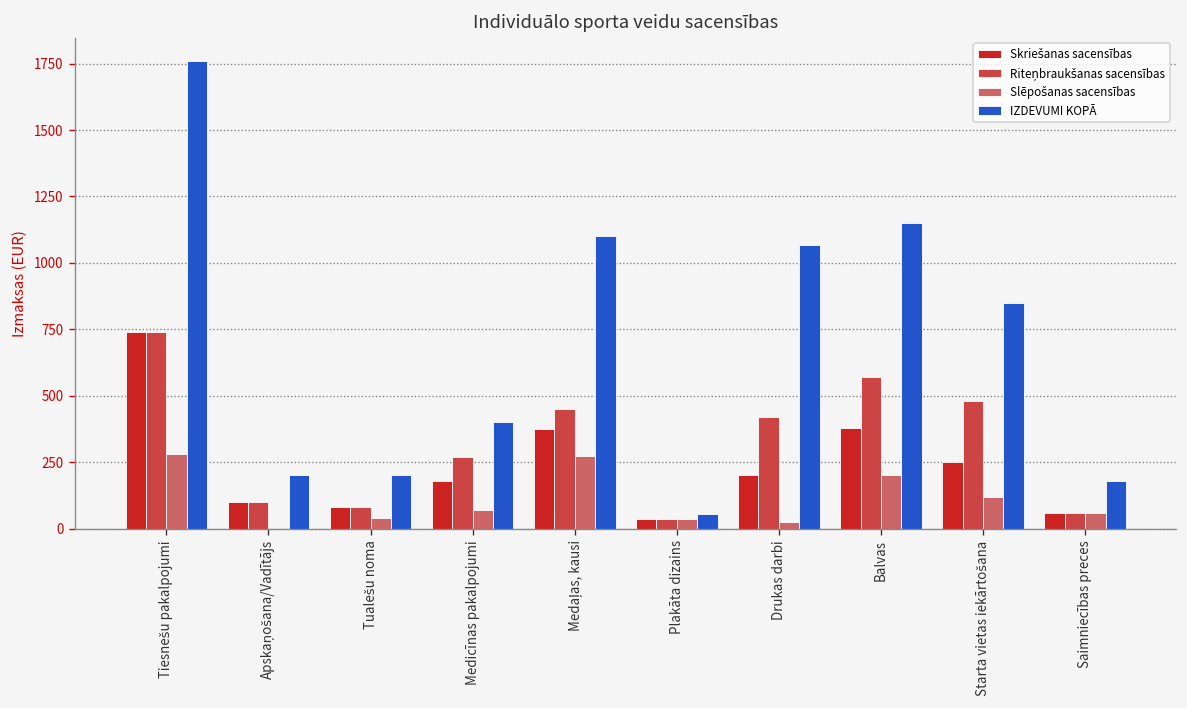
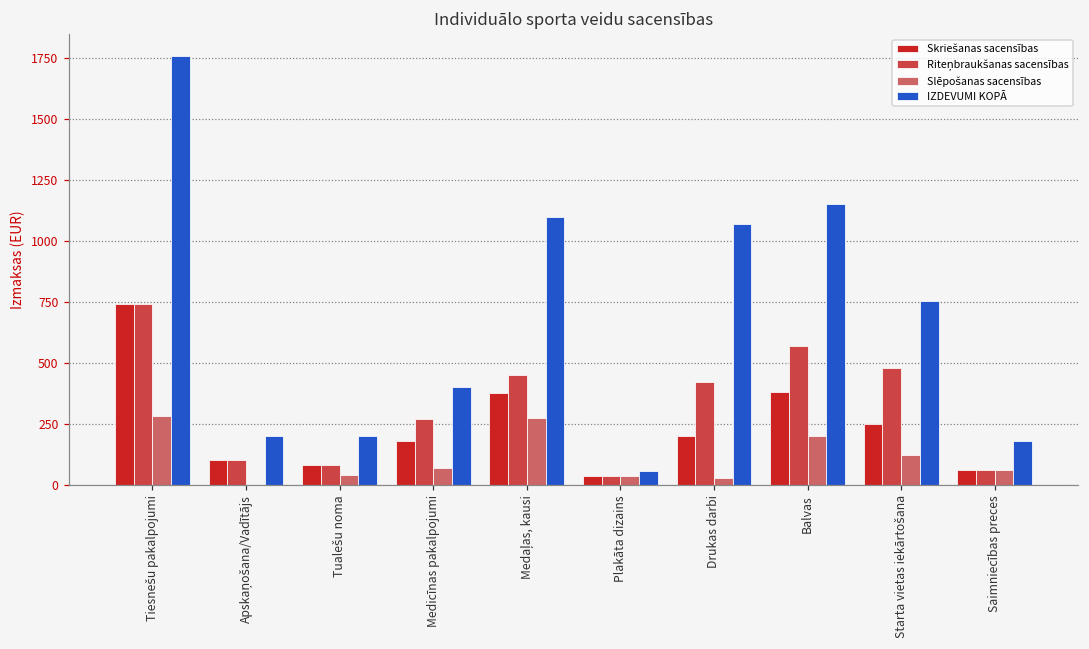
  {
    "IZDEVUMI KOPĀ": {
      "Tiesnešu pakalpojumi": 1760,
      "Apskaņošana/Vadītājs": 200,
      "Tualešu noma": 200,
      "Medicīnas pakalpojumi": 400,
      "Medaļas, kausi": 1100,
      "Plakāta dizains": 60,
      "Drukas darbi": 1070,
      "Balvas": 1150,
-     "Starta vietas iekārtošana": 850,
+     "Starta vietas iekārtošana": 750,
      "Saimniecības preces": 180
    }
  }
